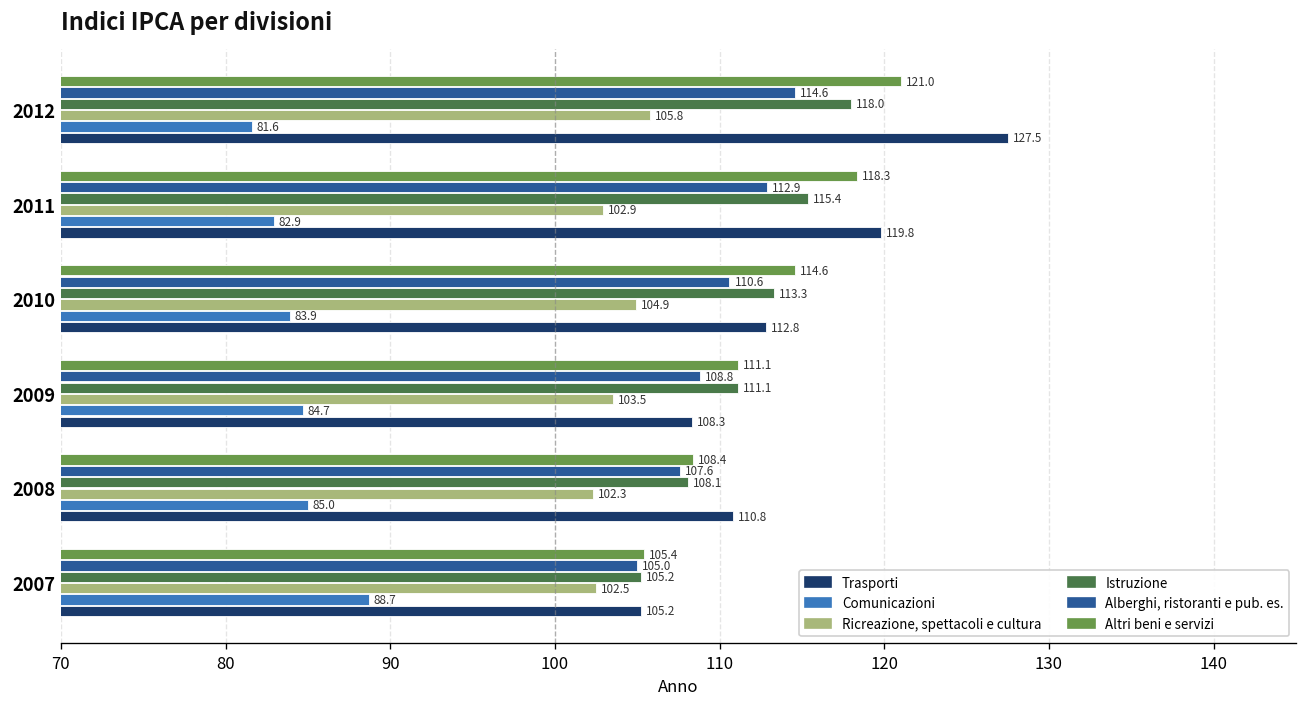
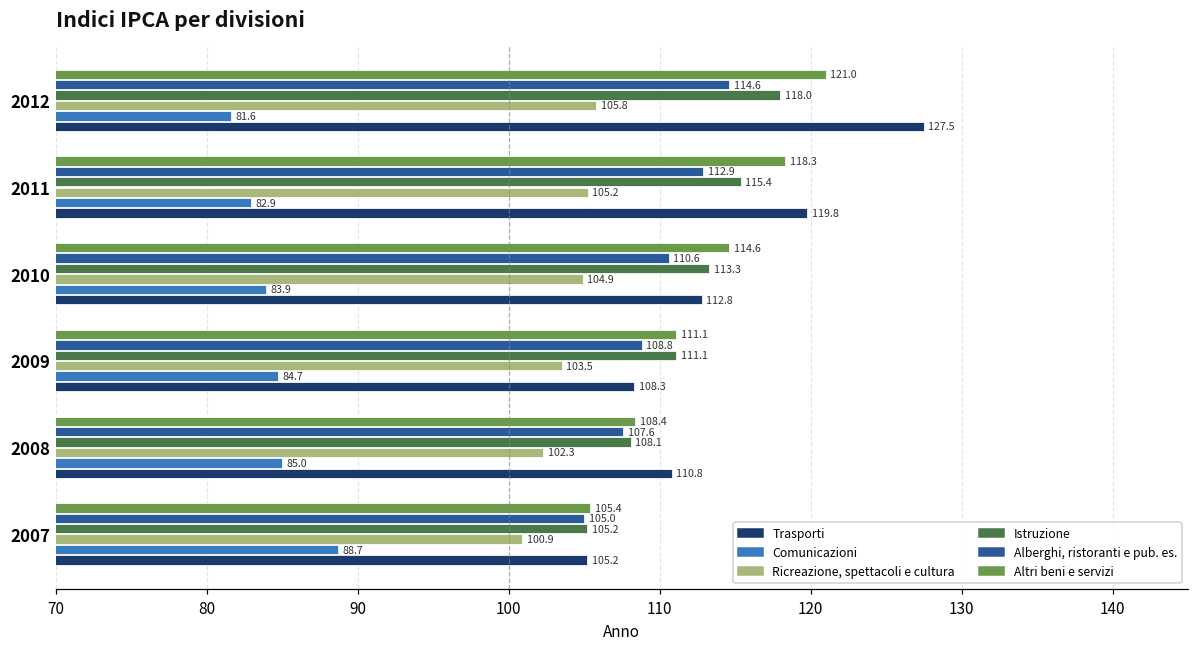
  {
    "Ricreazione, spettacoli e cultura": {
      "2012": 105.8,
-     "2011": 102.9,
+     "2011": 105.2,
      "2010": 104.9,
      "2009": 103.5,
      "2008": 102.3,
-     "2007": 102.5
+     "2007": 100.9
    }
  }
